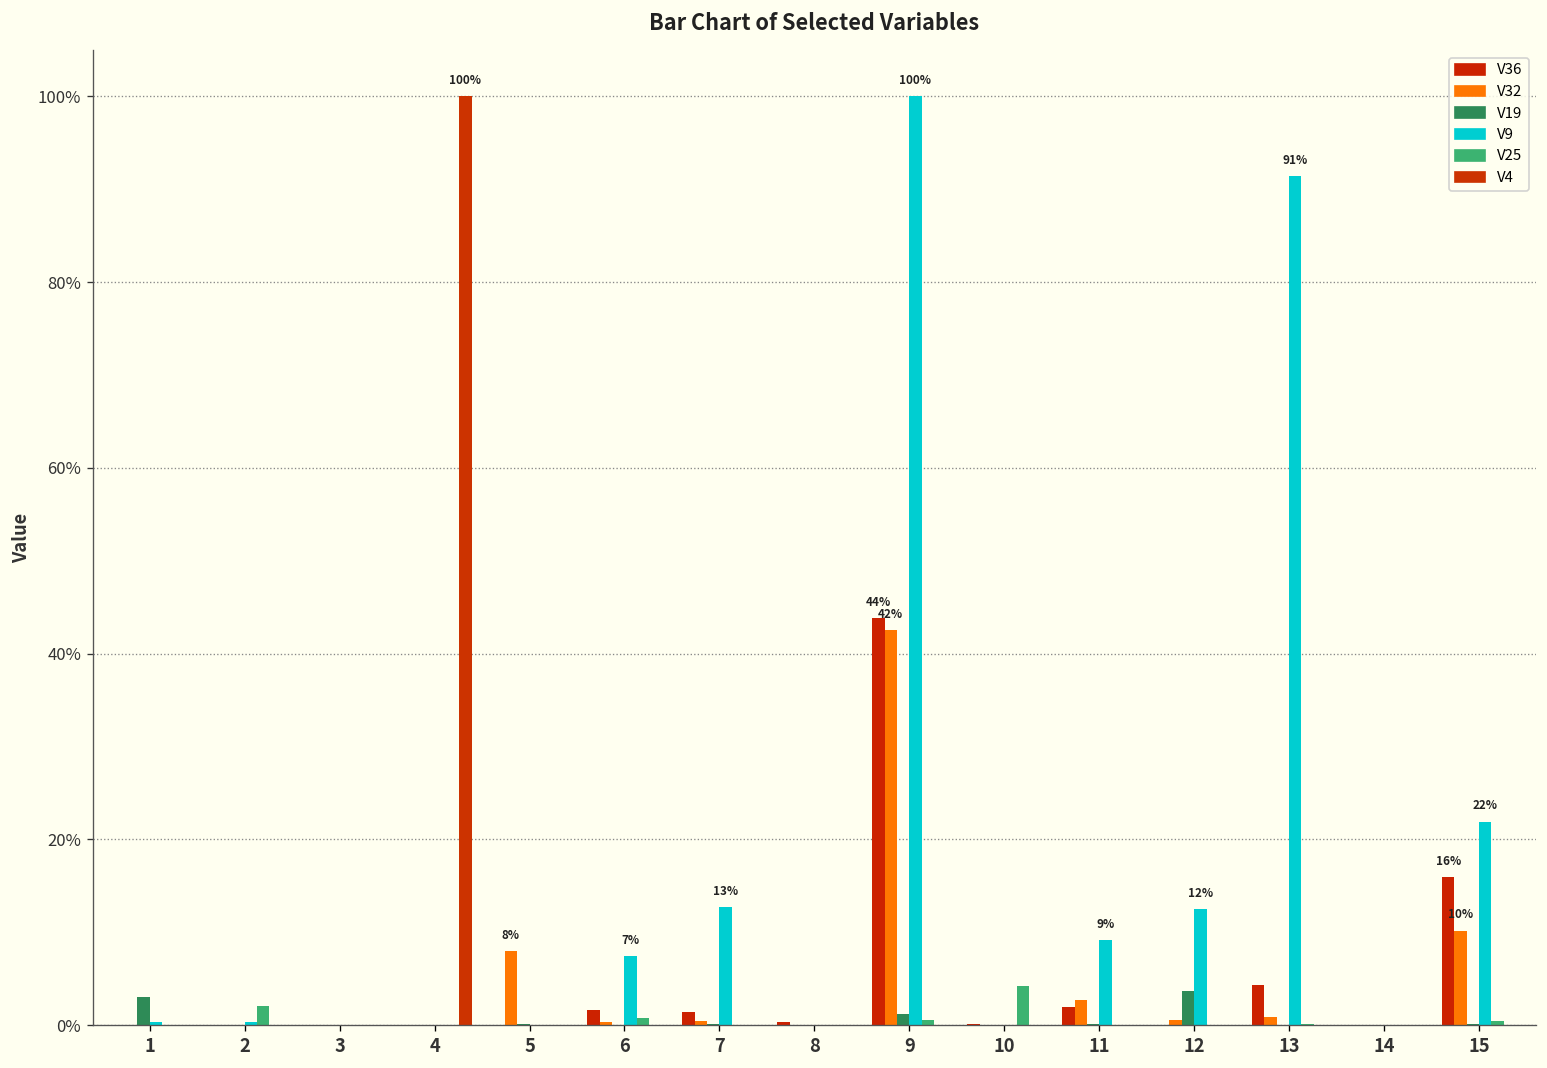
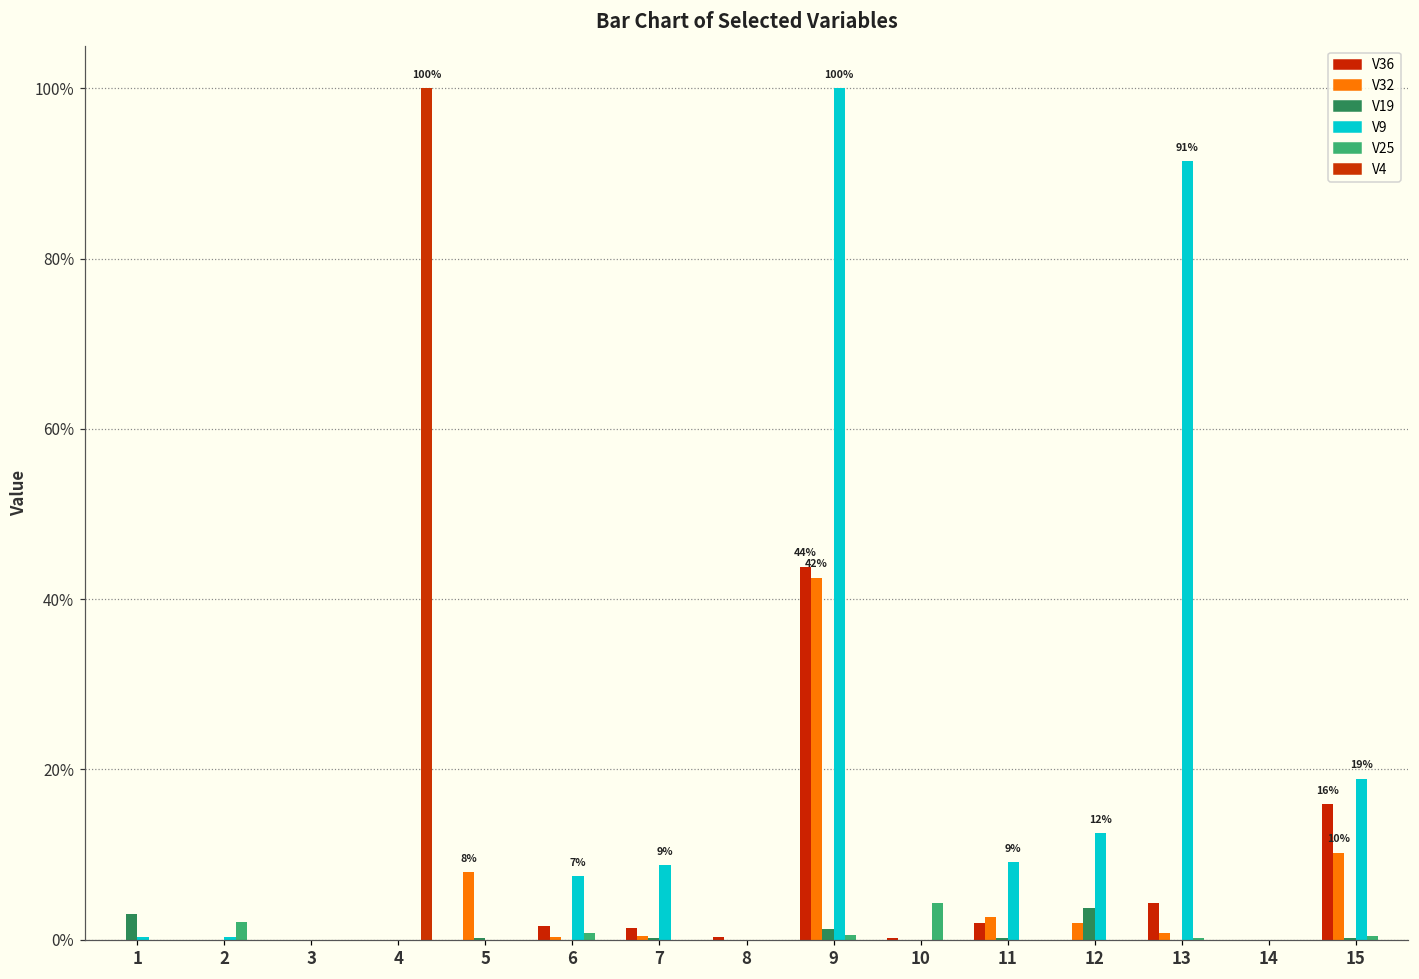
  {
    "V32": {
      "1": "0%",
      "2": "0%",
      "3": "0%",
      "4": "0%",
      "6": "0%",
      "7": "0%",
      "8": "0%",
      "10": "0%",
      "11": "3%",
-     "12": "1%",
+     "12": "2%",
      "13": "1%",
      "14": "0%"
    },
    "V9": {
      "6": "7%",
-     "7": "13%",
+     "7": "9%",
      "9": "100%",
      "11": "9%",
      "12": "12%",
      "13": "91%",
-     "15": "22%"
+     "15": "19%"
    }
  }
